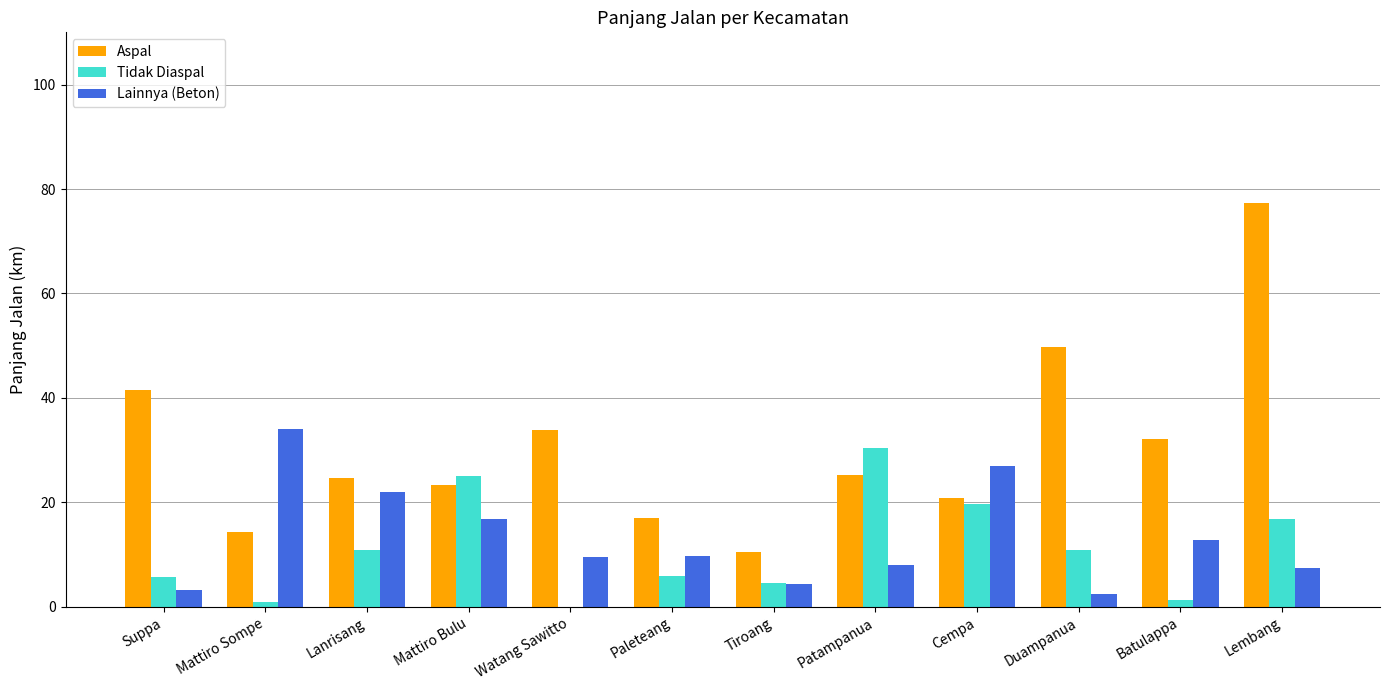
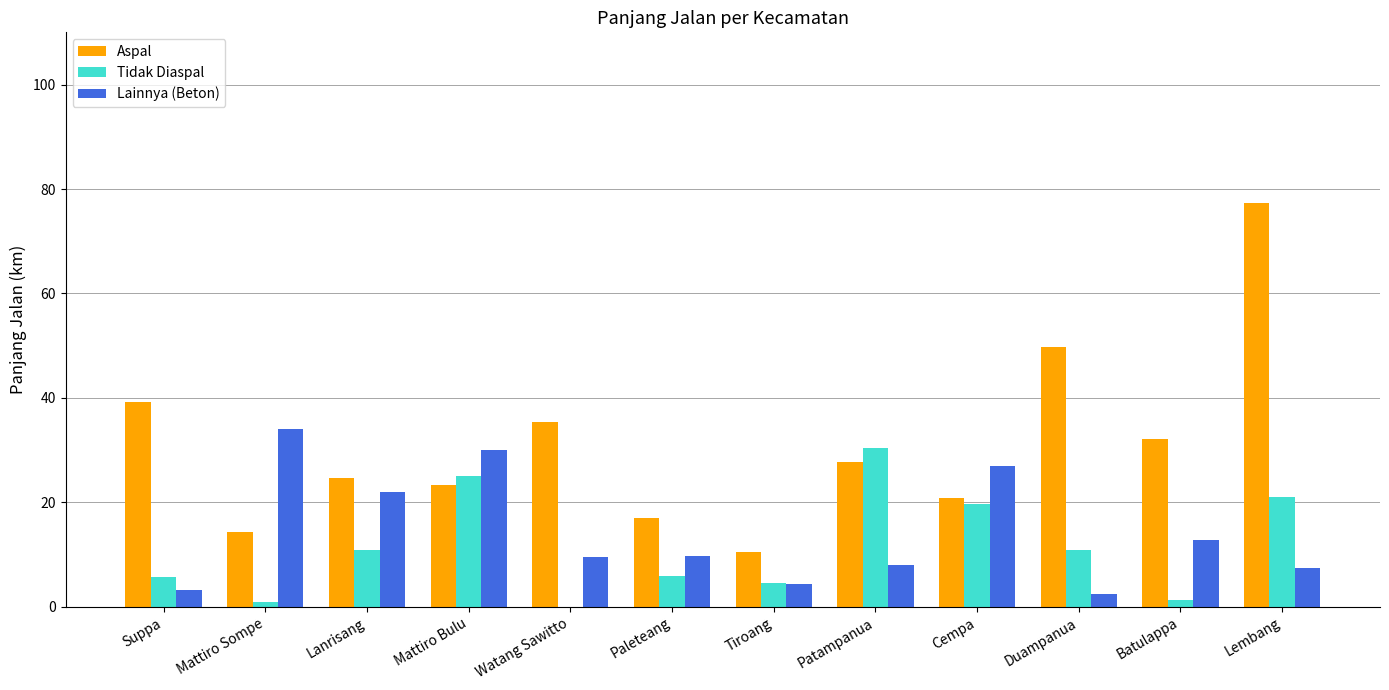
  {
    "Aspal": {
-     "Suppa": 42,
+     "Suppa": 39,
      "Mattiro Sompe": 14,
      "Lanrisang": 25,
      "Mattiro Bulu": 23,
-     "Watang Sawitto": 34,
+     "Watang Sawitto": 35,
      "Paleteang": 17,
      "Tiroang": 10,
-     "Patampanua": 25,
+     "Patampanua": 28,
      "Cempa": 21,
      "Duampanua": 50,
      "Batulappa": 32,
      "Lembang": 77
    },
    "Tidak Diaspal": {
      "Suppa": 6,
      "Mattiro Sompe": 1,
      "Lanrisang": 11,
      "Mattiro Bulu": 25,
      "Watang Sawitto": 0,
      "Paleteang": 6,
      "Tiroang": 4,
      "Patampanua": 30,
      "Cempa": 20,
      "Duampanua": 11,
      "Batulappa": 1,
-     "Lembang": 17
+     "Lembang": 21
    },
    "Lainnya (Beton)": {
      "Suppa": 3,
      "Mattiro Sompe": 34,
      "Lanrisang": 22,
-     "Mattiro Bulu": 17,
+     "Mattiro Bulu": 30,
      "Watang Sawitto": 10,
      "Paleteang": 10,
      "Tiroang": 4,
      "Patampanua": 8,
      "Cempa": 27,
      "Duampanua": 3,
      "Batulappa": 13,
      "Lembang": 7
    }
  }
